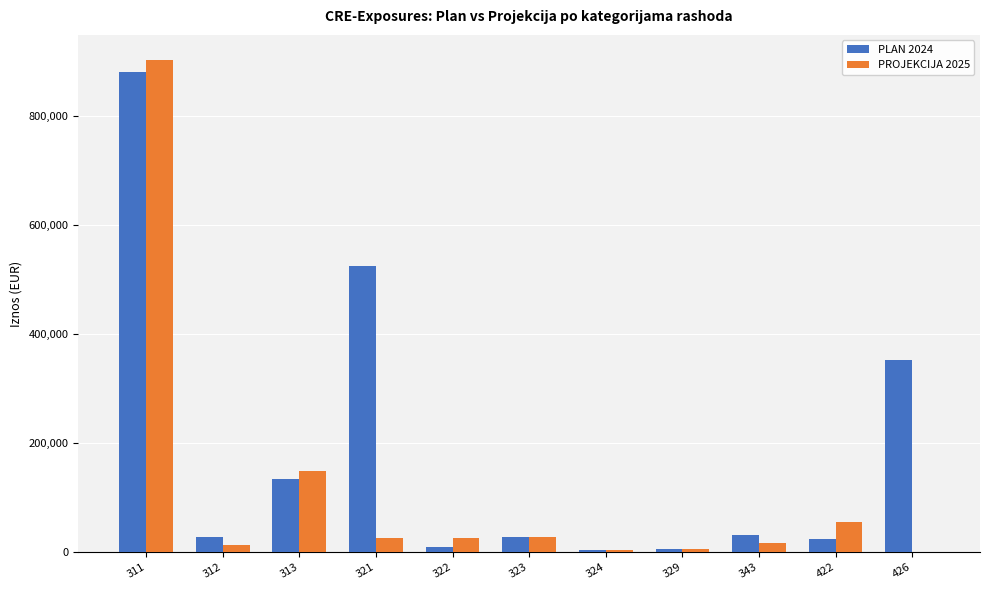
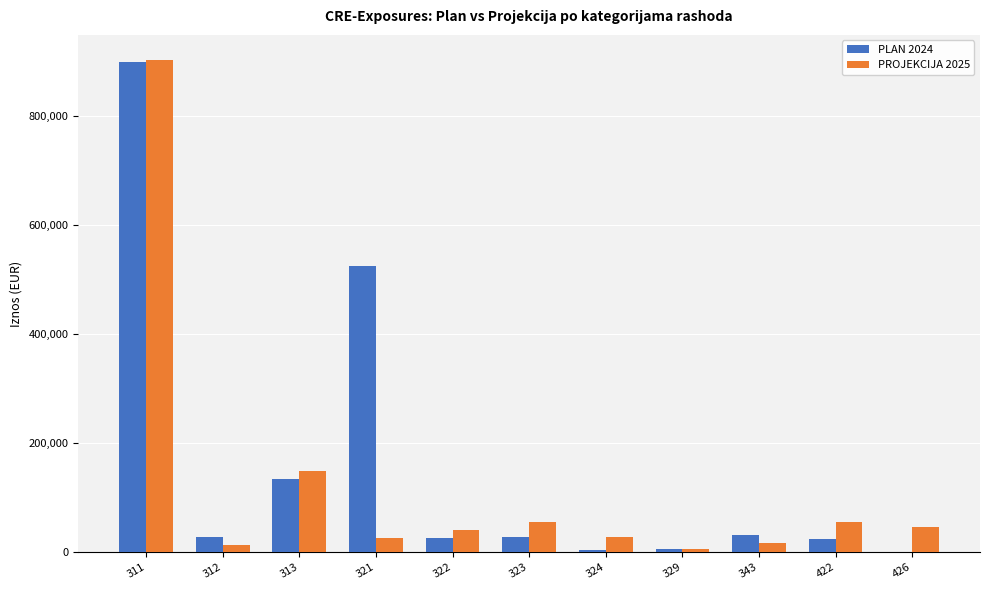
  {
    "PLAN 2024": {
-     "311": "880,000",
+     "311": "900,000",
      "312": "30,000",
      "313": "130,000",
      "321": "530,000",
-     "322": "10,000",
+     "322": "30,000",
      "323": "30,000",
      "324": "0",
      "329": "10,000",
      "343": "30,000",
      "422": "20,000",
-     "426": "350,000"
+     "426": "0"
    },
    "PROJEKCIJA 2025": {
      "311": "900,000",
      "312": "10,000",
      "313": "150,000",
      "321": "30,000",
-     "322": "30,000",
-     "323": "30,000",
-     "324": "0",
+     "322": "40,000",
+     "323": "50,000",
+     "324": "30,000",
      "329": "10,000",
      "343": "20,000",
      "422": "60,000",
-     "426": "0"
+     "426": "50,000"
    }
  }
